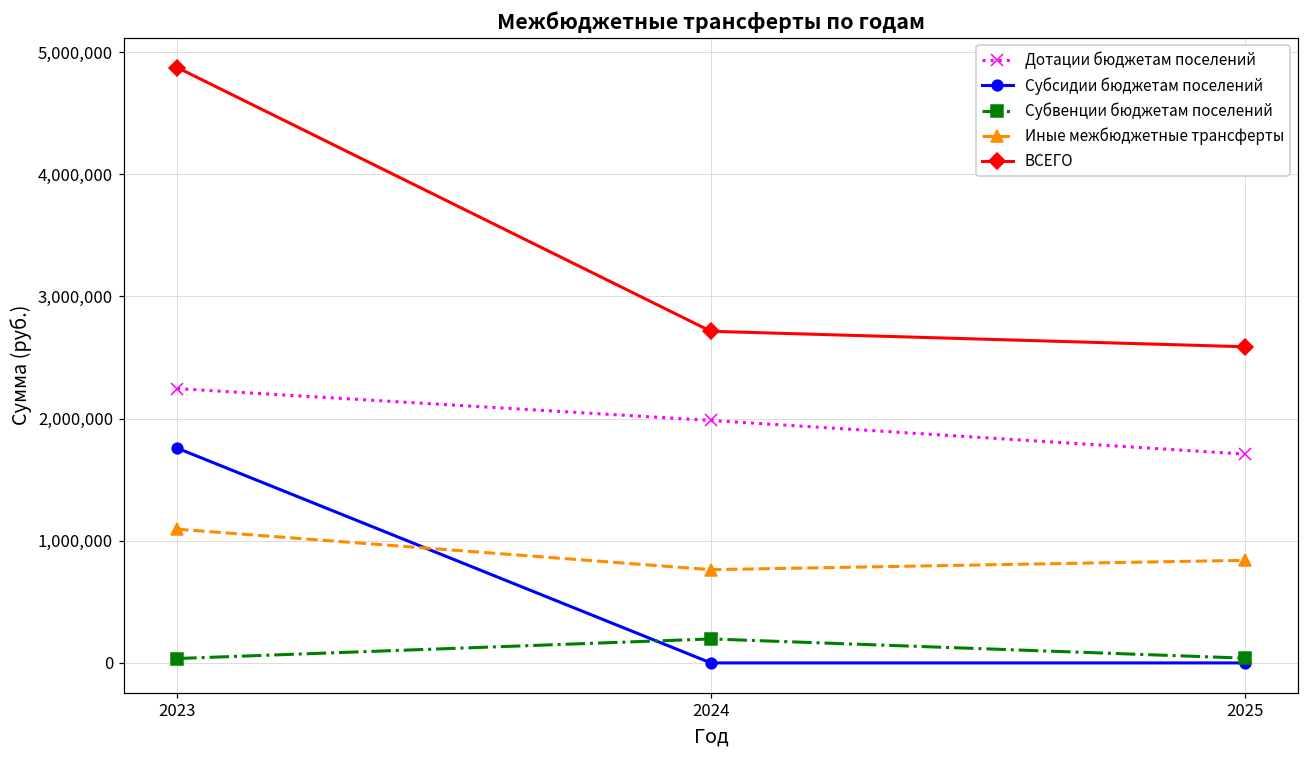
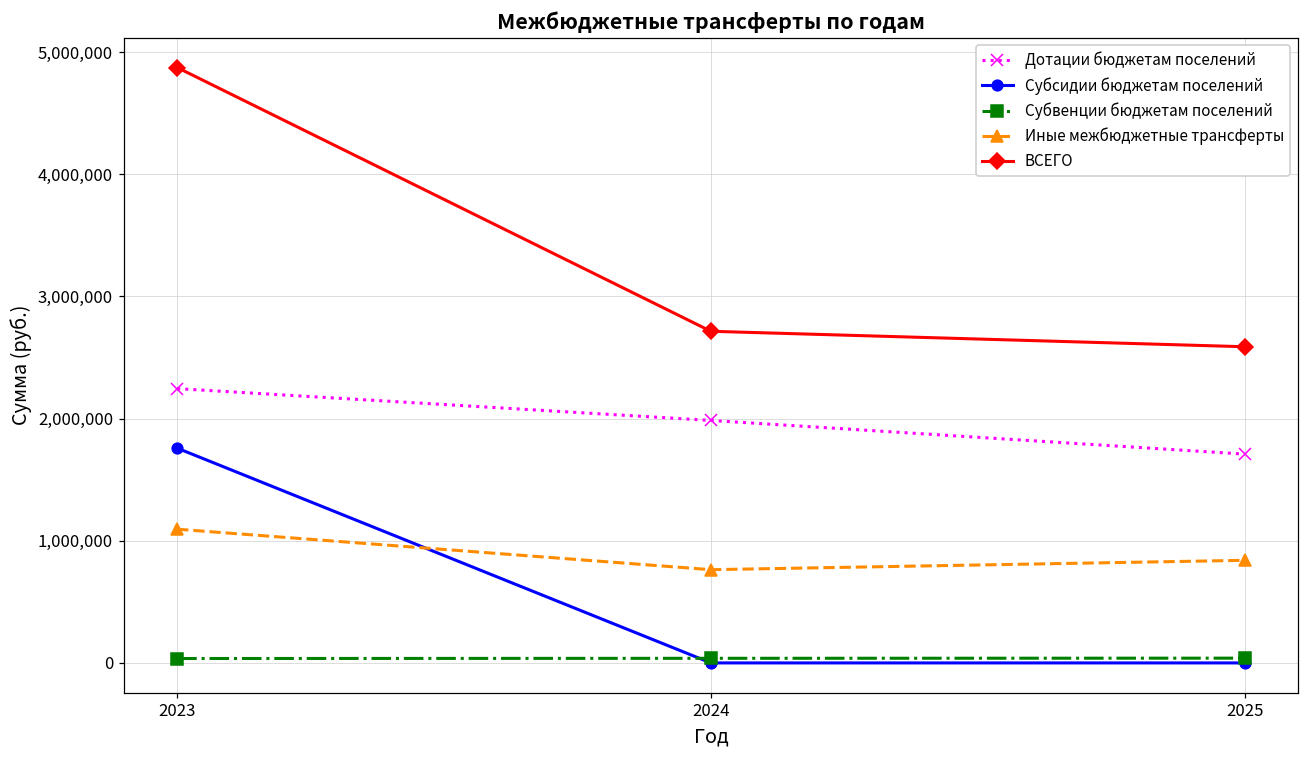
  {
    "Дотации бюджетам поселений": {
      "2023": "2,250,000",
      "2024": "1,990,000",
      "2025": "1,710,000"
    },
    "Субсидии бюджетам поселений": {
      "2023": "1,760,000",
      "2024": "0",
      "2025": "0"
    },
    "Субвенции бюджетам поселений": {
      "2023": "40,000",
-     "2024": "200,000",
+     "2024": "40,000",
      "2025": "40,000"
    },
    "Иные межбюджетные трансферты": {
      "2023": "1,090,000",
      "2024": "760,000",
      "2025": "840,000"
    },
    "ВСЕГО": {
      "2023": "4,870,000",
      "2024": "2,720,000",
      "2025": "2,590,000"
    }
  }
